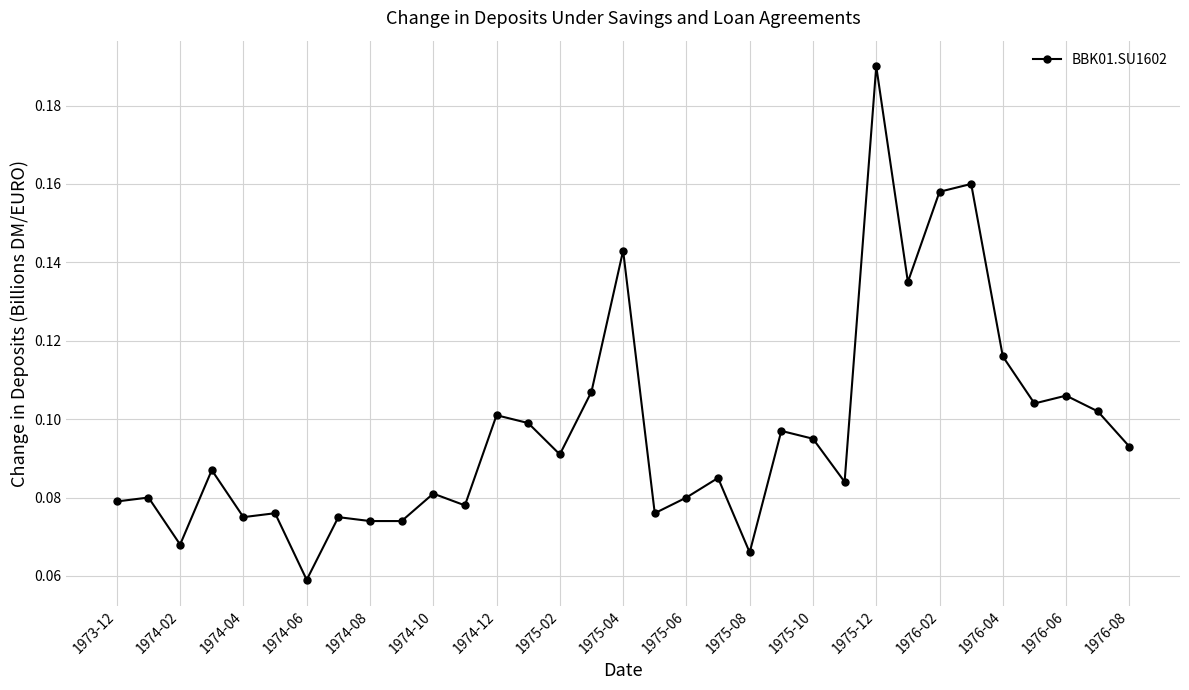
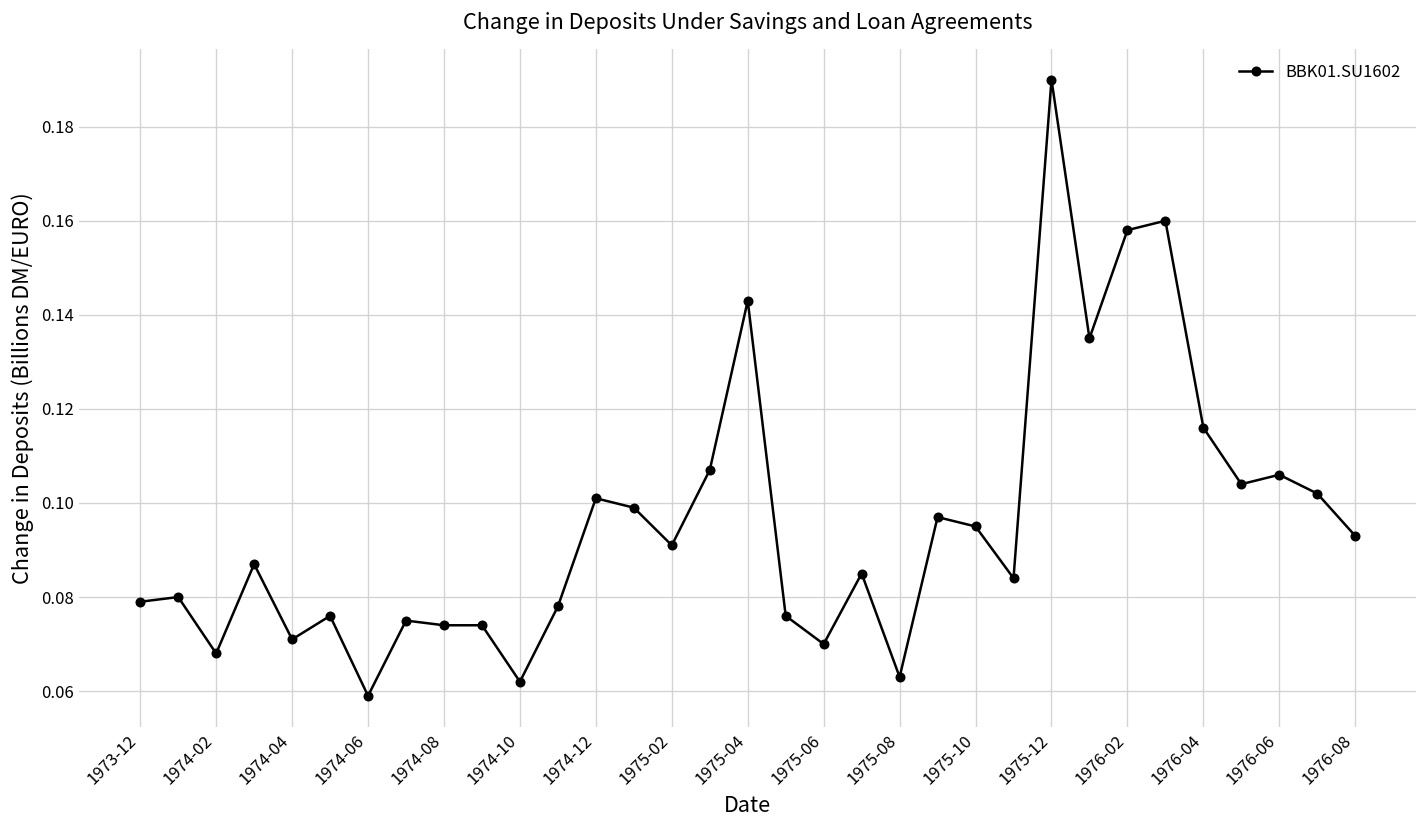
  {
    "1973-12": 0.079,
    "1974-02": 0.068,
-   "1974-04": 0.075,
+   "1974-04": 0.071,
    "1974-06": 0.059,
    "1974-08": 0.074,
-   "1974-10": 0.081,
+   "1974-10": 0.062,
    "1974-12": 0.101,
    "1975-02": 0.091,
    "1975-04": 0.143,
-   "1975-06": 0.08,
-   "1975-08": 0.066,
+   "1975-06": 0.07,
+   "1975-08": 0.063,
    "1975-10": 0.095,
    "1975-12": 0.190,
    "1976-02": 0.158,
    "1976-04": 0.116,
    "1976-06": 0.106,
    "1976-08": 0.093
  }
